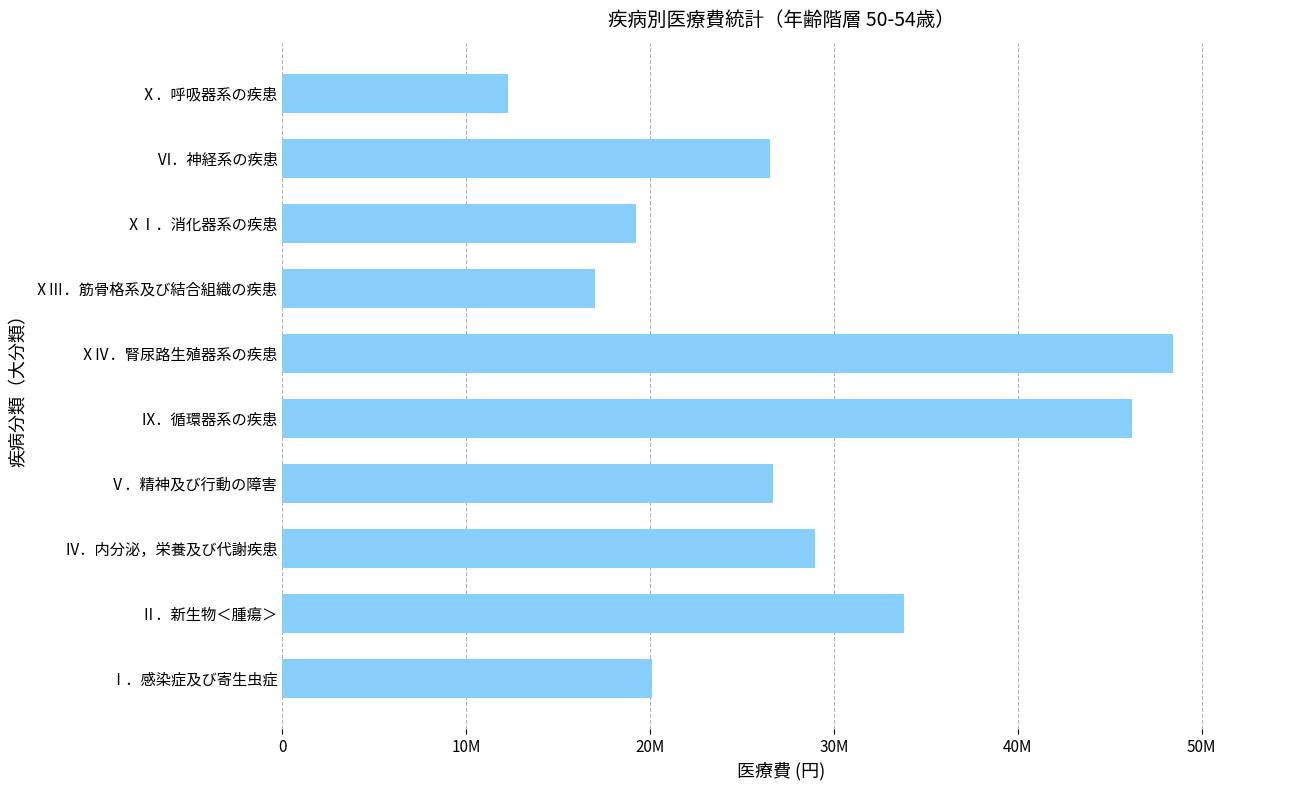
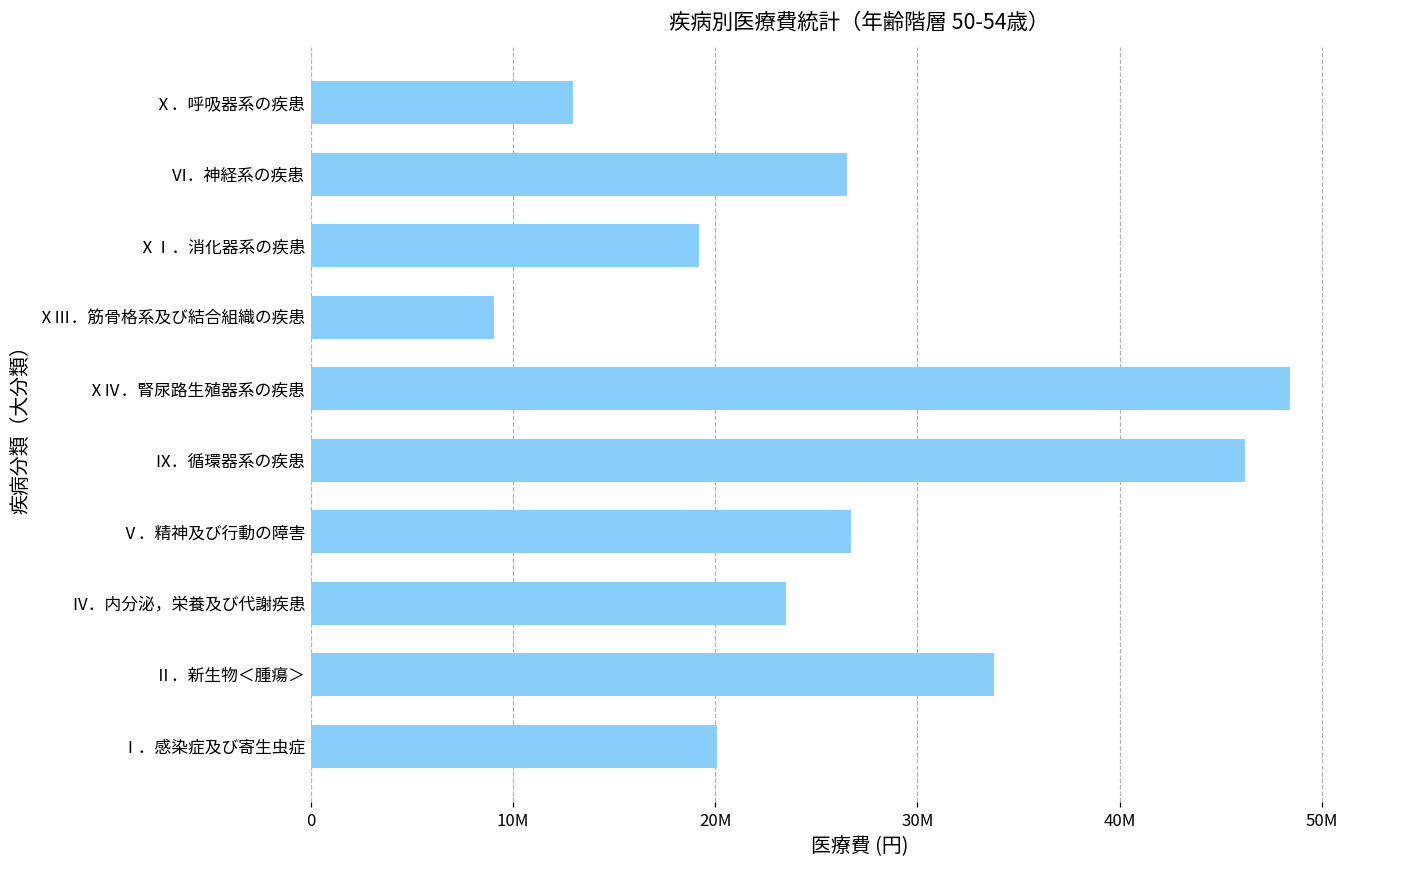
  {
-   "Ⅹ．呼吸器系の疾患": 12300000,
+   "Ⅹ．呼吸器系の疾患": 13000000,
    "Ⅵ．神経系の疾患": 26500000,
    "ⅩⅠ．消化器系の疾患": 19200000,
-   "ⅩⅢ．筋骨格系及び結合組織の疾患": 17000000,
+   "ⅩⅢ．筋骨格系及び結合組織の疾患": 9100000,
    "ⅩⅣ．腎尿路生殖器系の疾患": 48400000,
    "Ⅸ．循環器系の疾患": 46200000,
    "Ⅴ．精神及び行動の障害": 26700000,
-   "Ⅳ．内分泌，栄養及び代謝疾患": 29000000,
+   "Ⅳ．内分泌，栄養及び代謝疾患": 23500000,
    "Ⅱ．新生物＜腫瘍＞": 33800000,
    "Ⅰ．感染症及び寄生虫症": 20100000
  }
